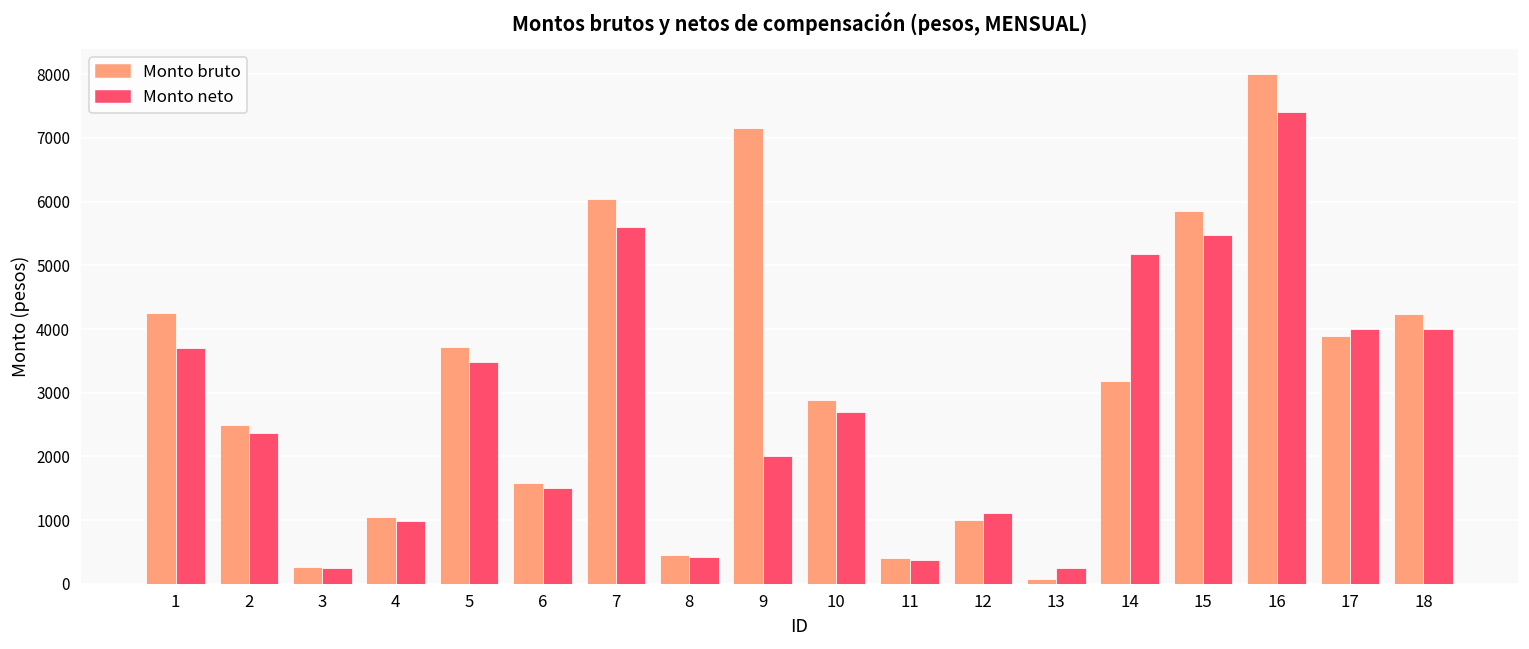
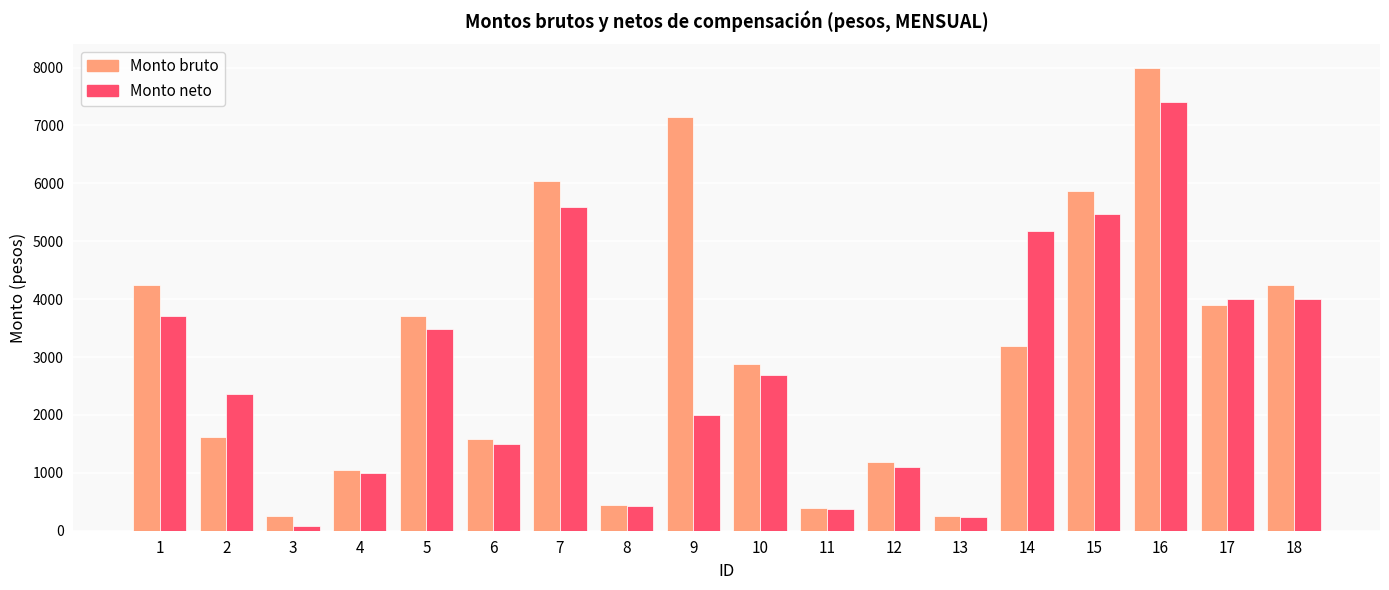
  {
    "Monto bruto": {
      "1": 4200,
-     "2": 2500,
+     "2": 1600,
      "3": 300,
      "4": 1100,
      "5": 3700,
      "6": 1600,
      "7": 6000,
      "8": 500,
      "9": 7200,
      "10": 2900,
      "11": 400,
-     "12": 1000,
-     "13": 100,
+     "12": 1200,
+     "13": 300,
      "14": 3200,
      "15": 5900,
      "16": 8000,
      "17": 3900,
      "18": 4200
    },
    "Monto neto": {
      "1": 3700,
      "2": 2400,
-     "3": 300,
+     "3": 100,
      "4": 1000,
      "5": 3500,
      "6": 1500,
      "7": 5600,
      "8": 400,
      "9": 2000,
      "10": 2700,
      "11": 400,
      "12": 1100,
      "13": 200,
      "14": 5200,
      "15": 5500,
      "16": 7400,
      "17": 4000,
      "18": 4000
    }
  }
